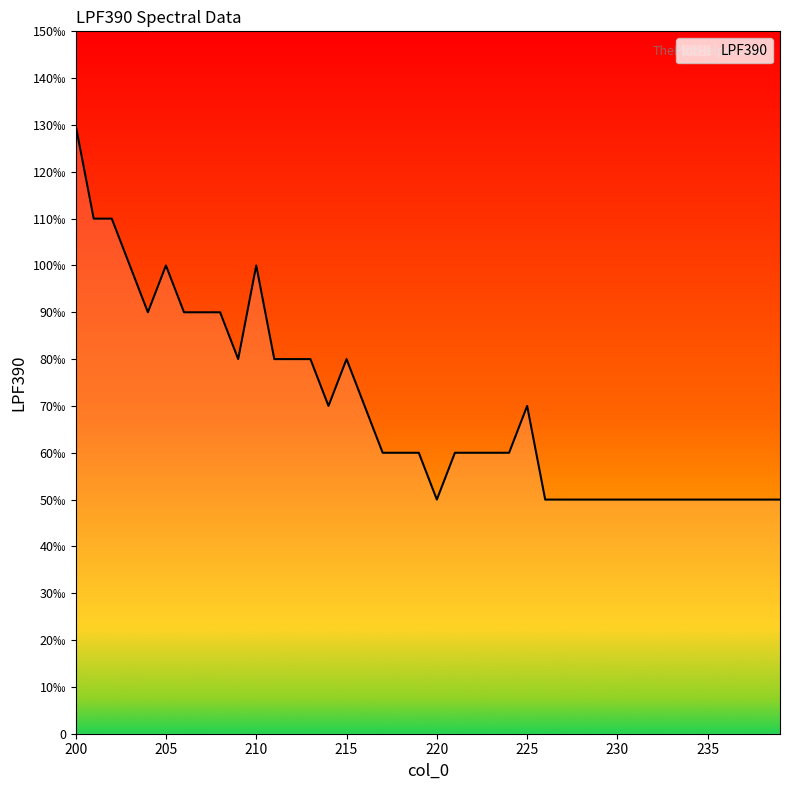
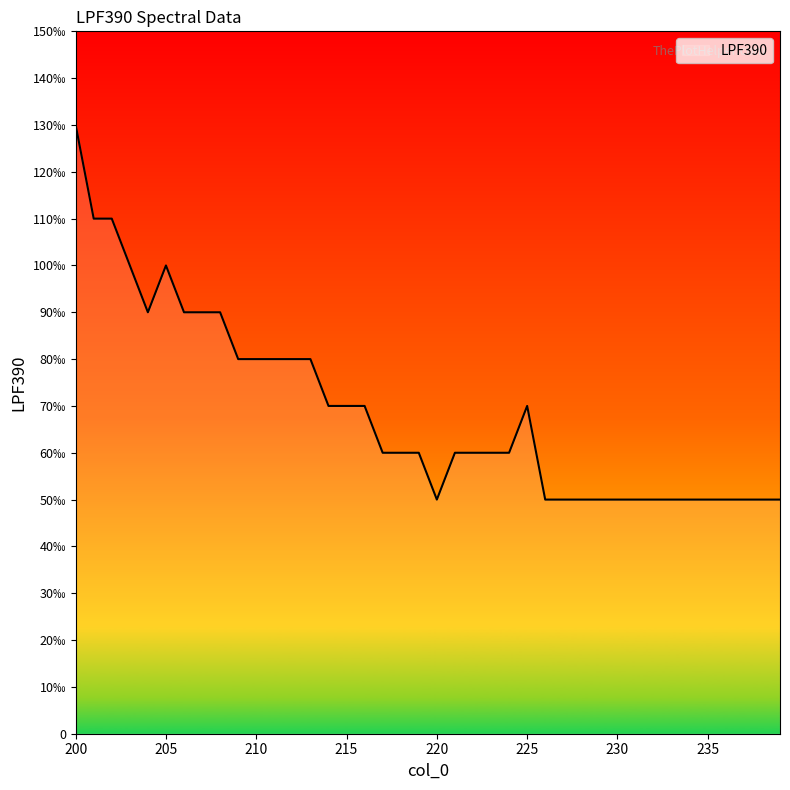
  {
    "200": "130‰",
    "205": "100‰",
-   "210": "100‰",
-   "215": "80‰",
+   "210": "80‰",
+   "215": "70‰",
    "220": "50‰",
    "225": "70‰",
    "230": "50‰",
    "235": "50‰"
  }
